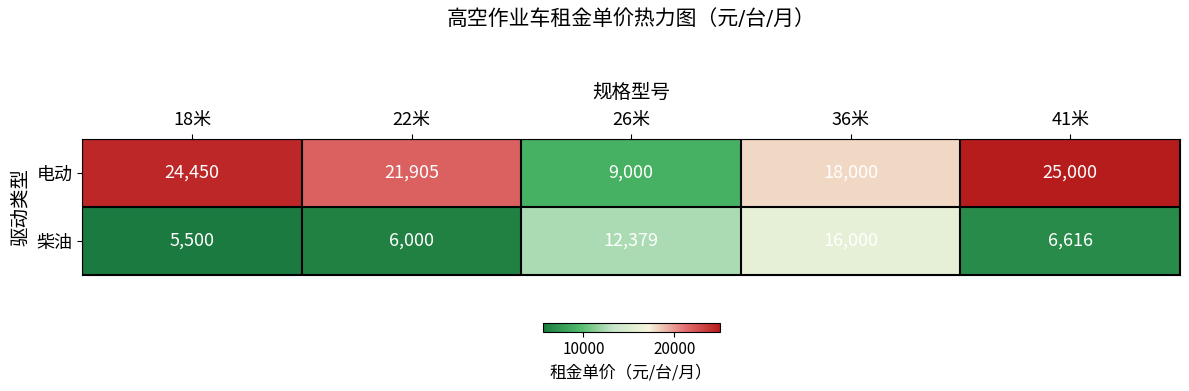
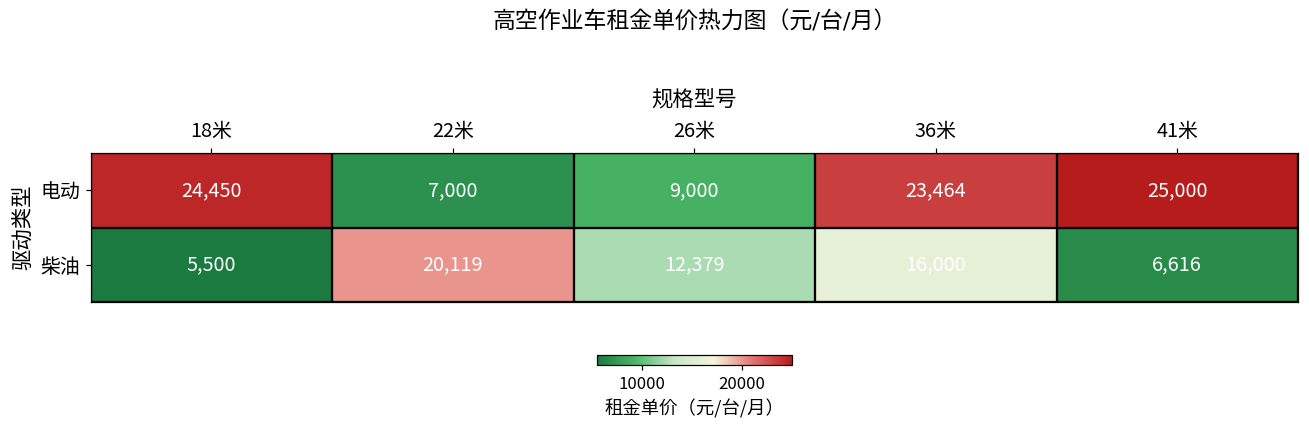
  {
    "电动": {
      "18米": "24,450",
-     "22米": "21,905",
+     "22米": "7,000",
      "26米": "9,000",
-     "36米": "18,000",
+     "36米": "23,464",
      "41米": "25,000"
    },
    "柴油": {
      "18米": "5,500",
-     "22米": "6,000",
+     "22米": "20,119",
      "26米": "12,379",
      "41米": "6,616"
    }
  }
